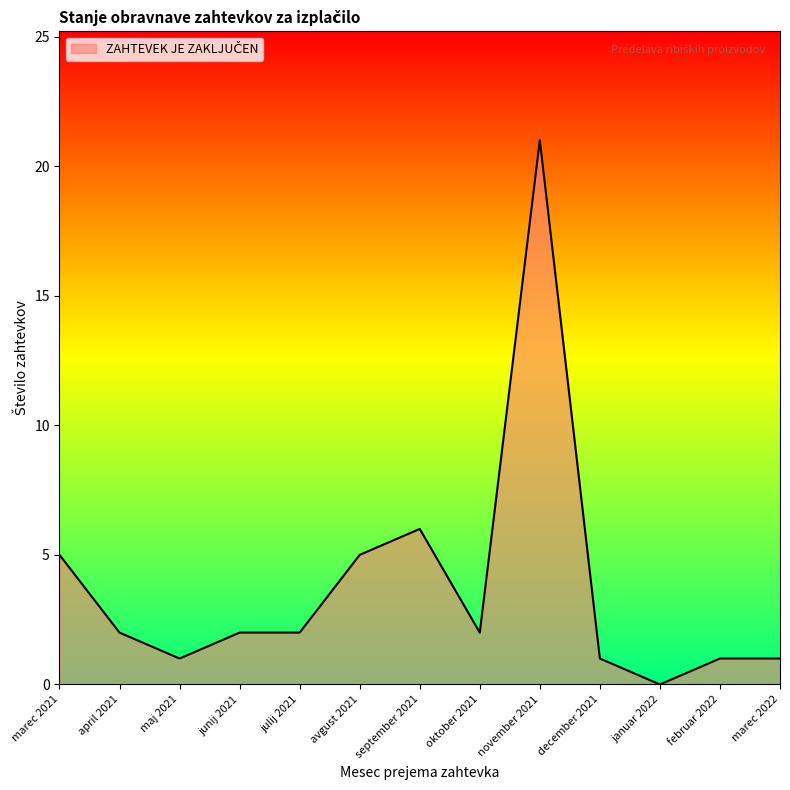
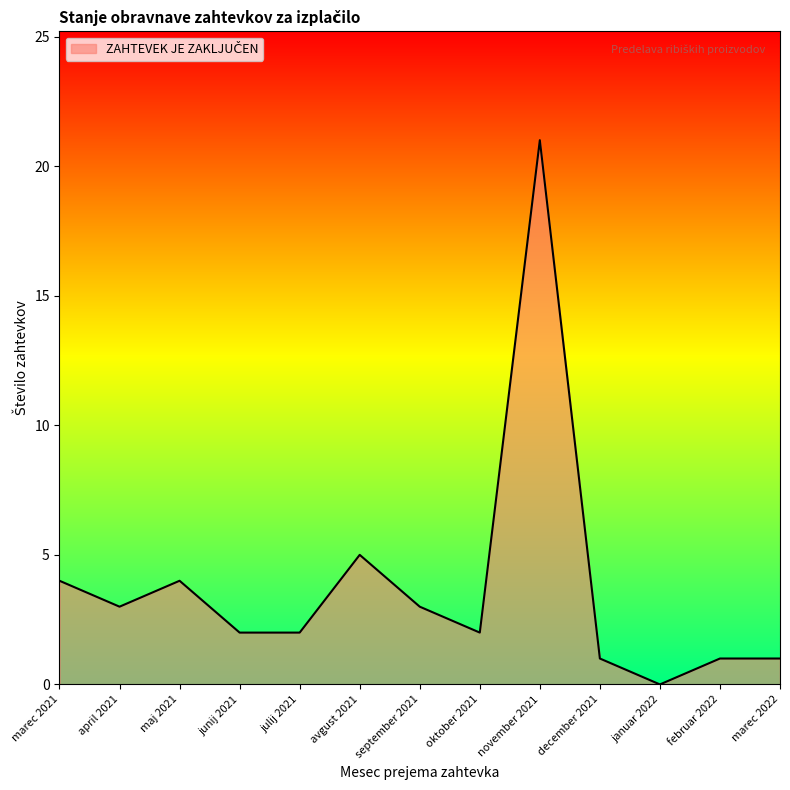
  {
-   "marec 2021": 5,
-   "april 2021": 2,
-   "maj 2021": 1,
+   "marec 2021": 4,
+   "april 2021": 3,
+   "maj 2021": 4,
    "junij 2021": 2,
    "julij 2021": 2,
    "avgust 2021": 5,
-   "september 2021": 6,
+   "september 2021": 3,
    "oktober 2021": 2,
    "november 2021": 21,
    "december 2021": 1,
    "januar 2022": 0,
    "februar 2022": 1,
    "marec 2022": 1
  }
